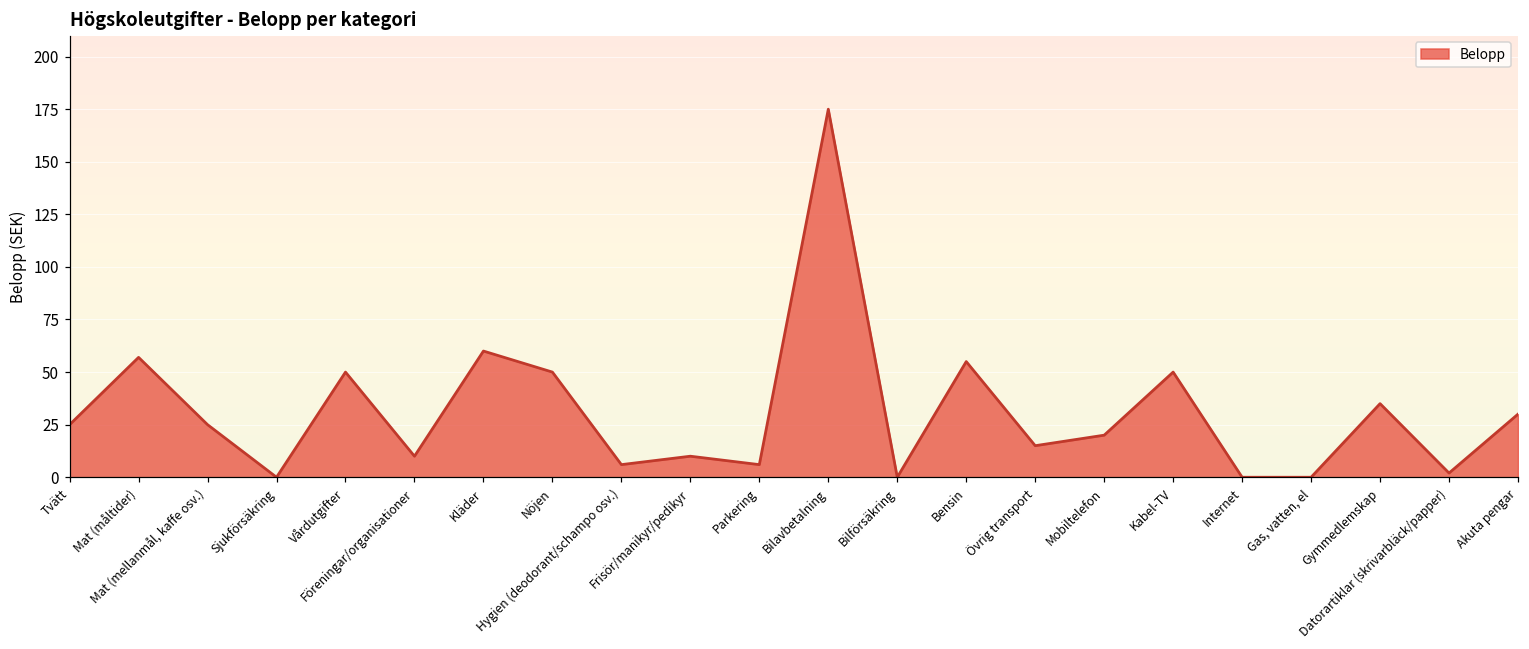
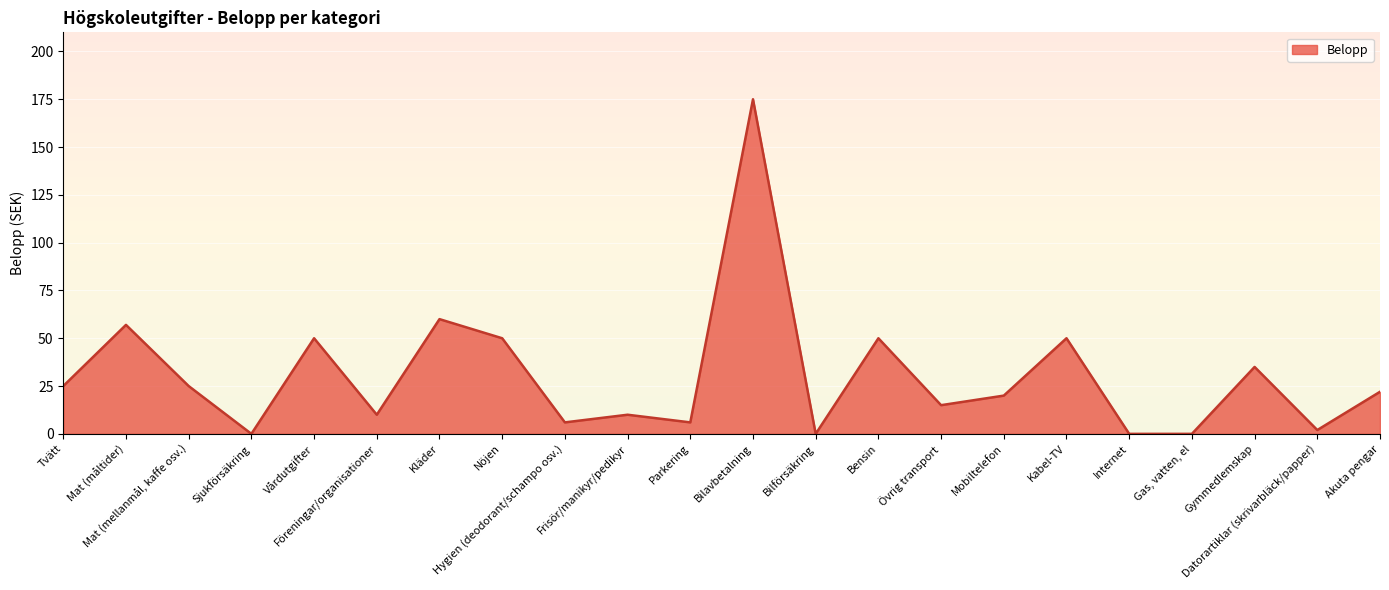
  {
    "Tvätt": 25,
    "Mat (måltider)": 57,
    "Mat (mellanmål, kaffe osv.)": 25,
    "Sjukförsäkring": 0,
    "Vårdutgifter": 50,
    "Föreningar/organisationer": 10,
    "Kläder": 60,
    "Nöjen": 50,
    "Hygien (deodorant/schampo osv.)": 6,
    "Frisör/manikyr/pedikyr": 10,
    "Parkering": 6,
    "Bilavbetalning": 175,
    "Bilförsäkring": 0,
-   "Bensin": 55,
+   "Bensin": 50,
    "Övrig transport": 15,
    "Mobiltelefon": 20,
    "Kabel-TV": 50,
    "Internet": 0,
    "Gas, vatten, el": 0,
    "Gymmedlemskap": 35,
    "Datorartiklar (skrivarbläck/papper)": 2,
-   "Akuta pengar": 30
+   "Akuta pengar": 22
  }
